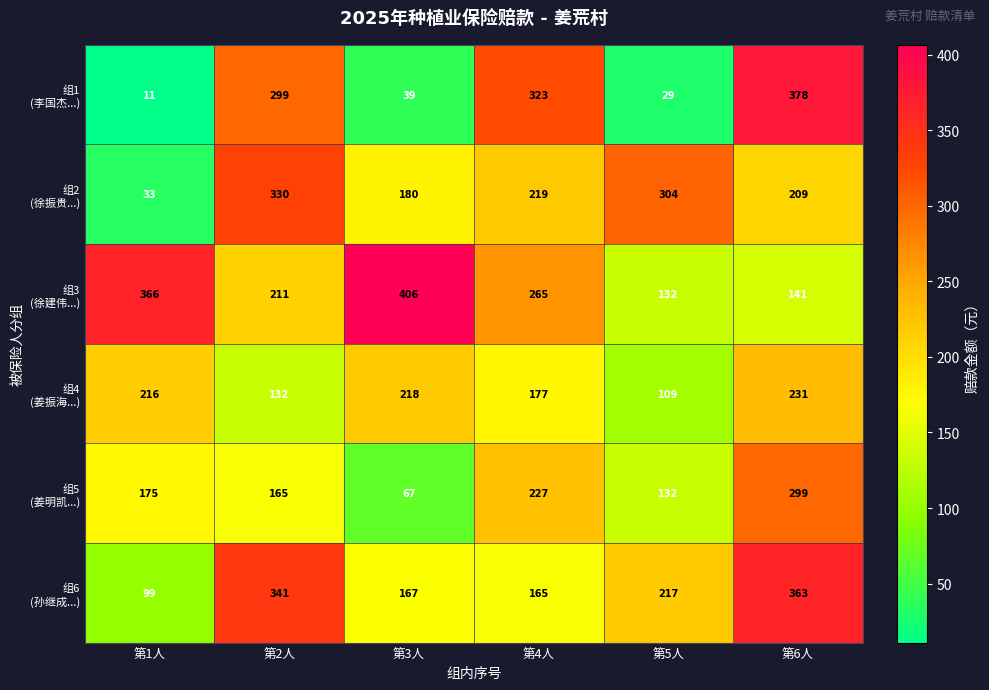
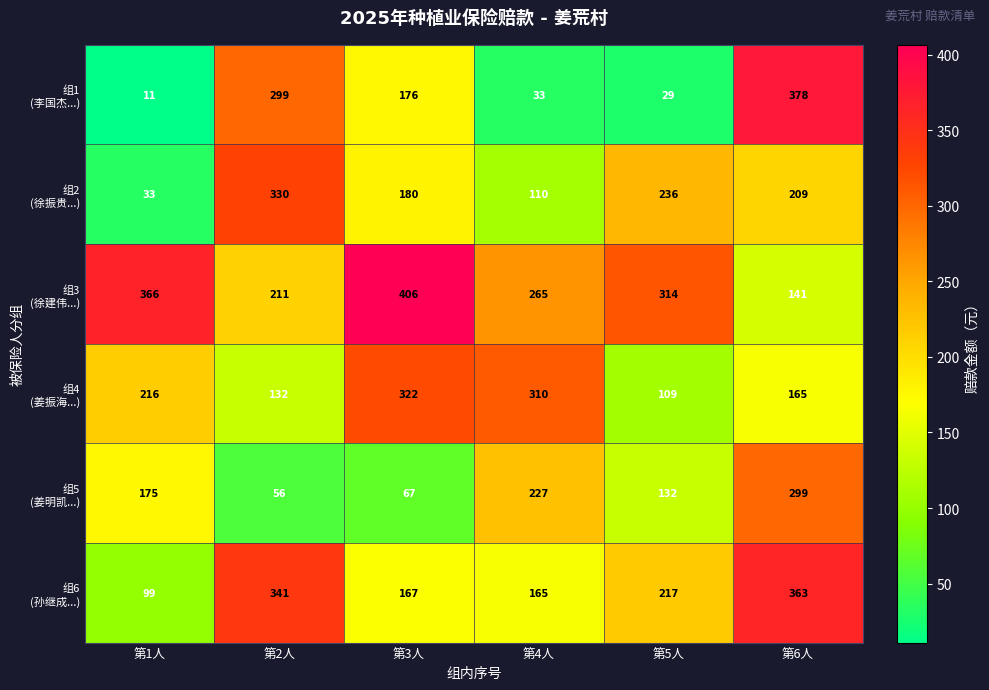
  {
    "组1 (李国杰...)": {
      "第1人": 11,
      "第2人": 299,
-     "第3人": 39,
-     "第4人": 323,
+     "第3人": 176,
+     "第4人": 33,
      "第5人": 29,
      "第6人": 378
    },
    "组2 (徐振贵...)": {
      "第1人": 33,
      "第2人": 330,
      "第3人": 180,
-     "第4人": 219,
-     "第5人": 304,
+     "第4人": 110,
+     "第5人": 236,
      "第6人": 209
    },
    "组3 (徐建伟...)": {
      "第1人": 366,
      "第2人": 211,
      "第3人": 406,
      "第4人": 265,
-     "第5人": 132,
+     "第5人": 314,
      "第6人": 141
    },
    "组4 (姜振海...)": {
      "第1人": 216,
      "第2人": 132,
-     "第3人": 218,
-     "第4人": 177,
+     "第3人": 322,
+     "第4人": 310,
      "第5人": 109,
-     "第6人": 231
+     "第6人": 165
    },
    "组5 (姜明凯...)": {
      "第1人": 175,
-     "第2人": 165,
+     "第2人": 56,
      "第3人": 67,
      "第4人": 227,
      "第5人": 132,
      "第6人": 299
    },
    "组6 (孙继成...)": {
      "第1人": 99,
      "第2人": 341,
      "第3人": 167,
      "第4人": 165,
      "第5人": 217,
      "第6人": 363
    }
  }
